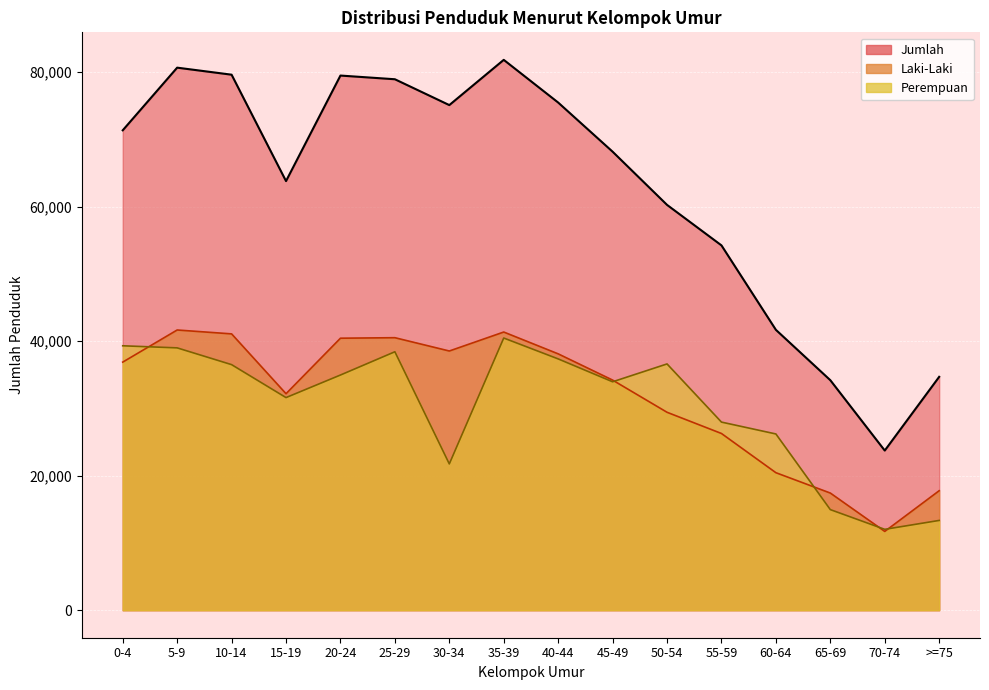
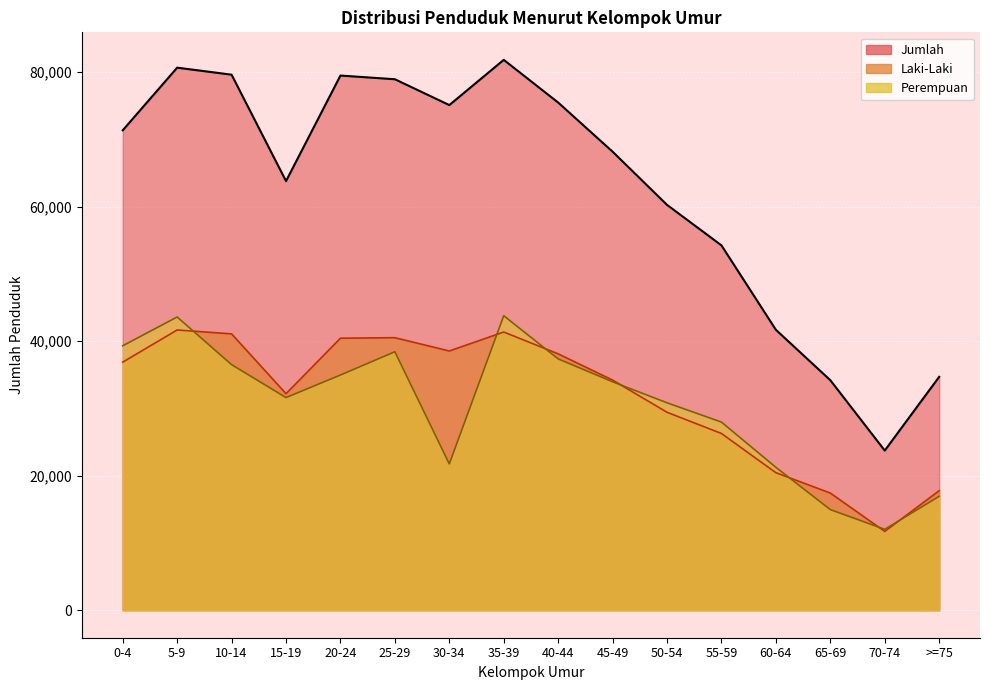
  {
    "Perempuan": {
      "0-4": "39,000",
-     "5-9": "39,000",
+     "5-9": "44,000",
      "10-14": "37,000",
      "15-19": "32,000",
      "20-24": "35,000",
      "25-29": "38,000",
      "30-34": "22,000",
-     "35-39": "40,000",
+     "35-39": "44,000",
      "40-44": "37,000",
-     "50-54": "37,000",
+     "50-54": "31,000",
      "55-59": "28,000",
-     "60-64": "26,000",
+     "60-64": "21,000",
      "65-69": "15,000",
-     ">=75": "13,000"
+     ">=75": "17,000"
    }
  }
